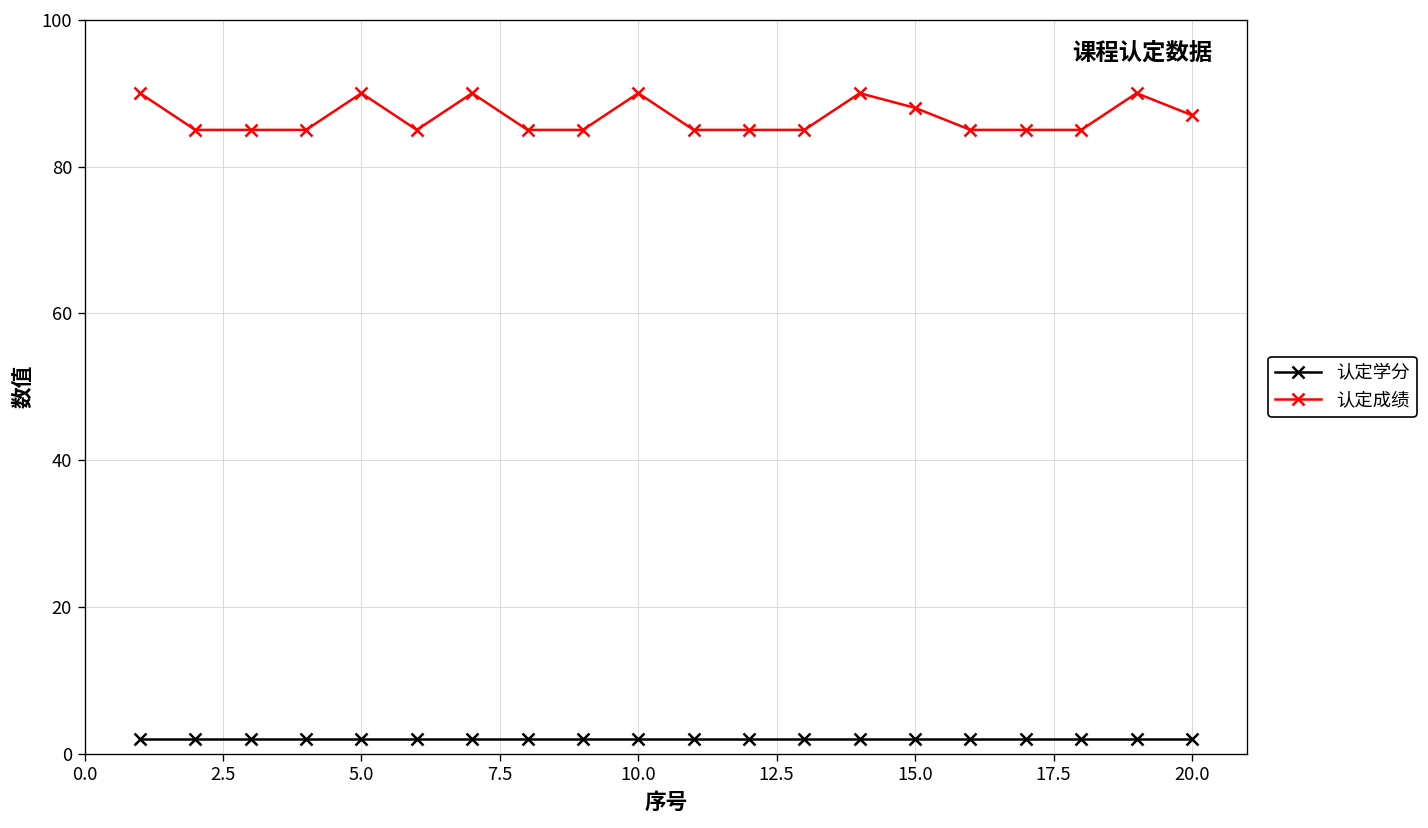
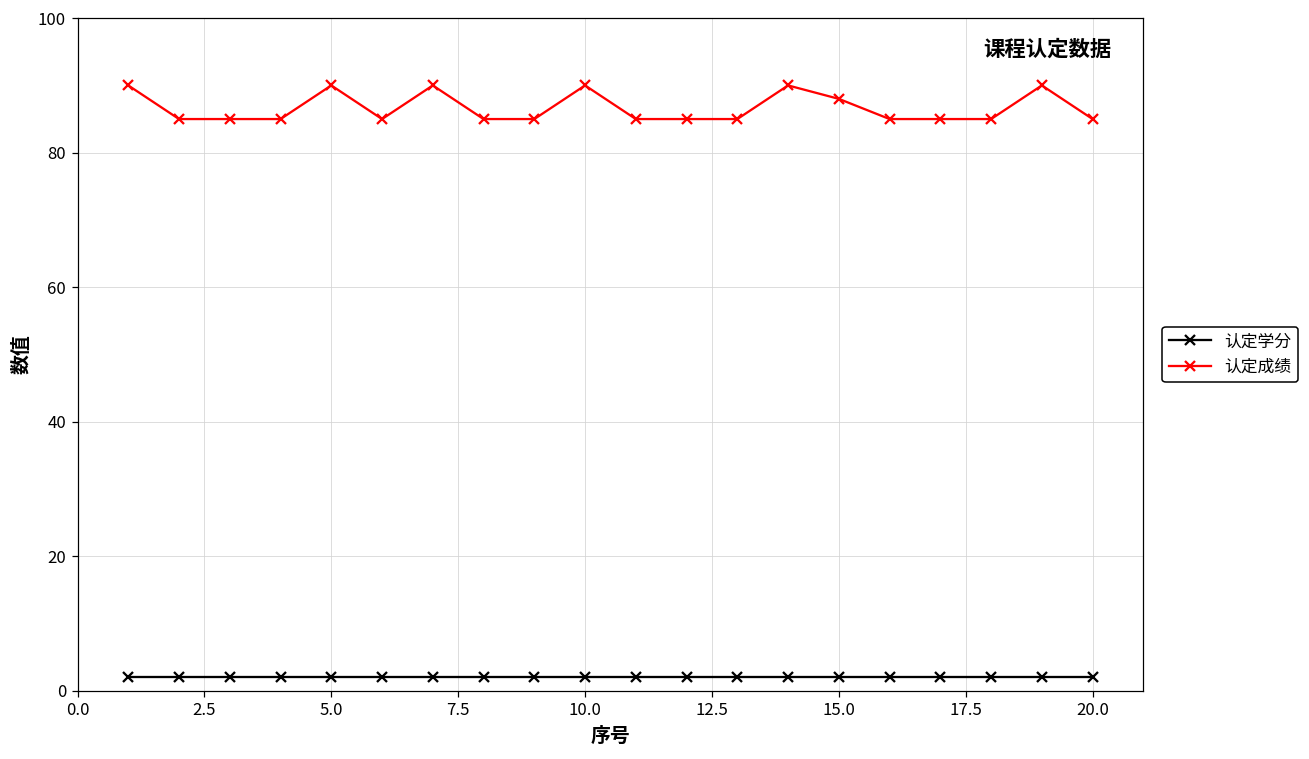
  {
    "认定学分": {
      "5.0": 2,
      "10.0": 2,
      "15.0": 2,
      "20.0": 2
    },
    "认定成绩": {
      "5.0": 90,
      "10.0": 90,
      "15.0": 88,
-     "20.0": 87
+     "20.0": 85
    }
  }
